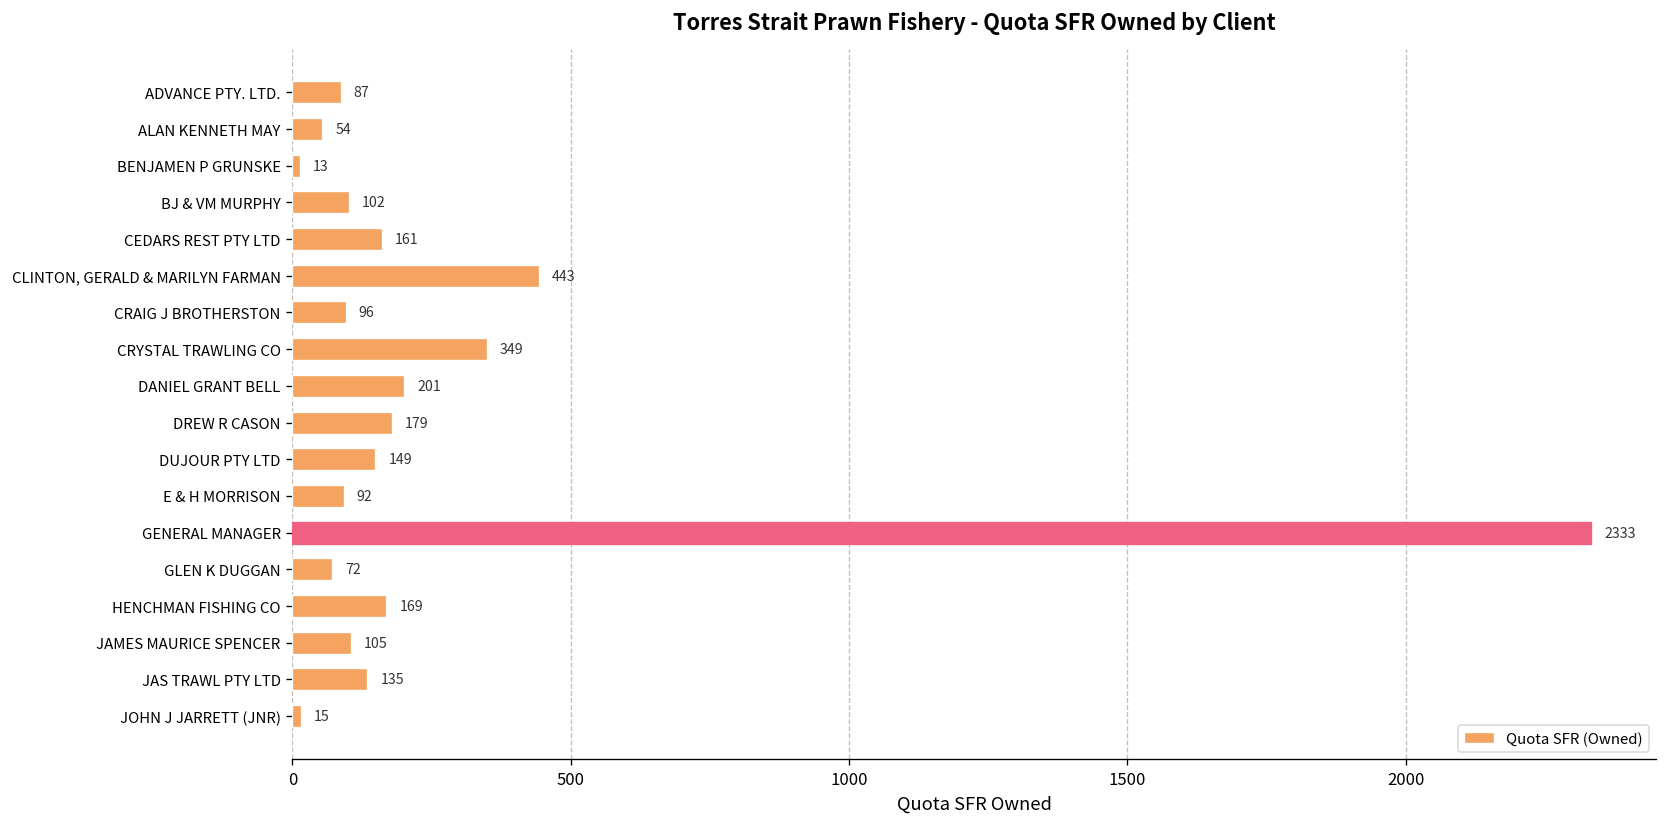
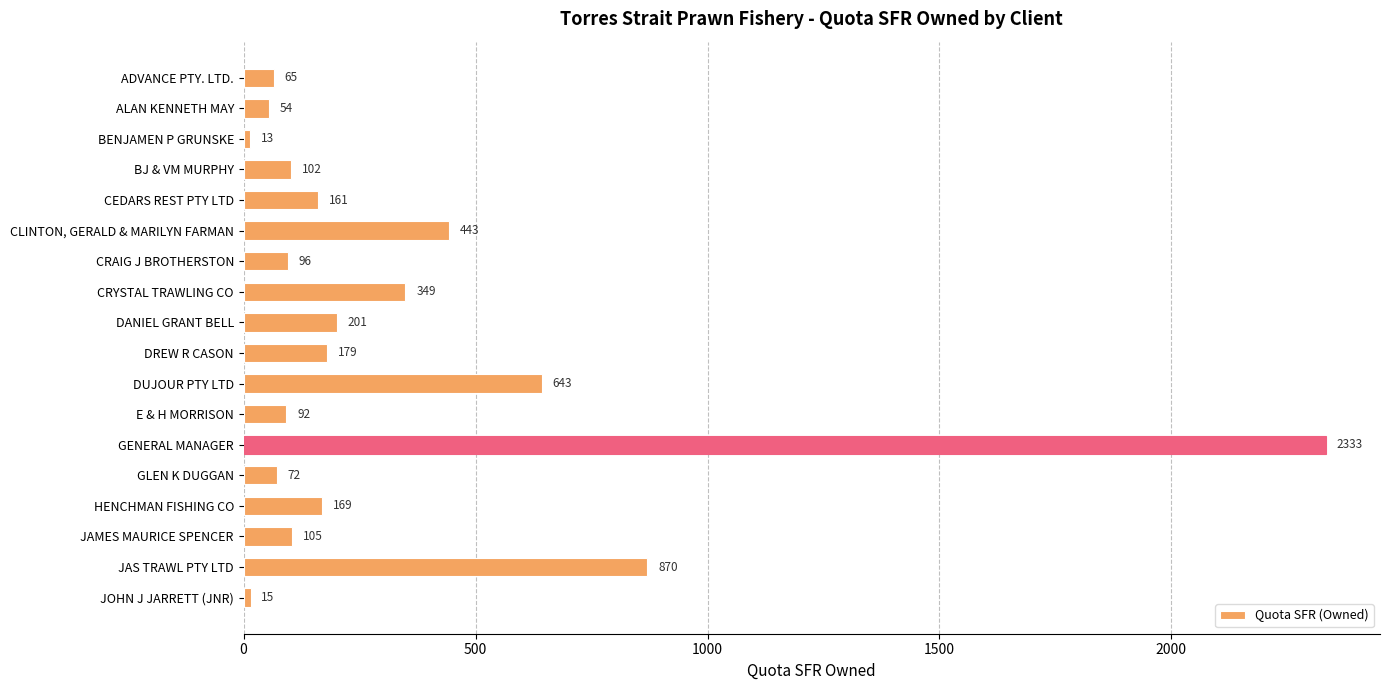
  {
-   "ADVANCE PTY. LTD.": 87,
+   "ADVANCE PTY. LTD.": 65,
    "ALAN KENNETH MAY": 54,
    "BENJAMEN P GRUNSKE": 13,
    "BJ & VM MURPHY": 102,
    "CEDARS REST PTY LTD": 161,
    "CLINTON, GERALD & MARILYN FARMAN": 443,
    "CRAIG J BROTHERSTON": 96,
    "CRYSTAL TRAWLING CO": 349,
    "DANIEL GRANT BELL": 201,
    "DREW R CASON": 179,
-   "DUJOUR PTY LTD": 149,
+   "DUJOUR PTY LTD": 643,
    "E & H MORRISON": 92,
    "GENERAL MANAGER": 2333,
    "GLEN K DUGGAN": 72,
    "HENCHMAN FISHING CO": 169,
    "JAMES MAURICE SPENCER": 105,
-   "JAS TRAWL PTY LTD": 135,
+   "JAS TRAWL PTY LTD": 870,
    "JOHN J JARRETT (JNR)": 15
  }
